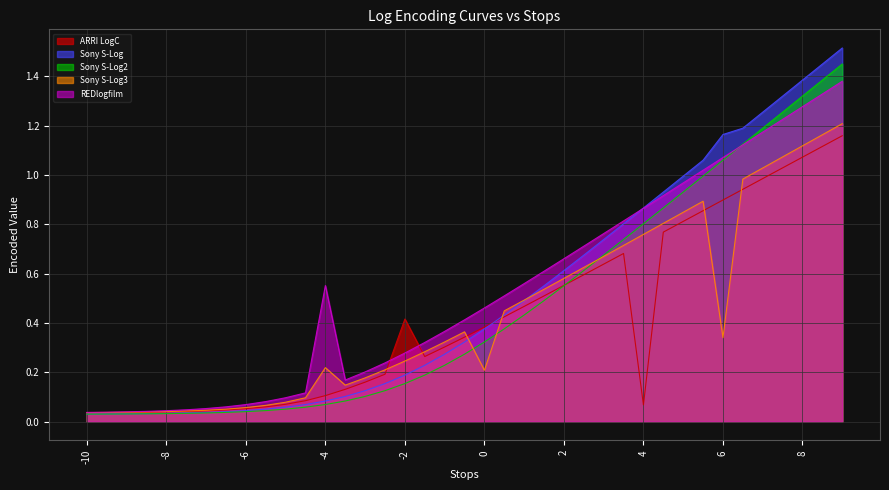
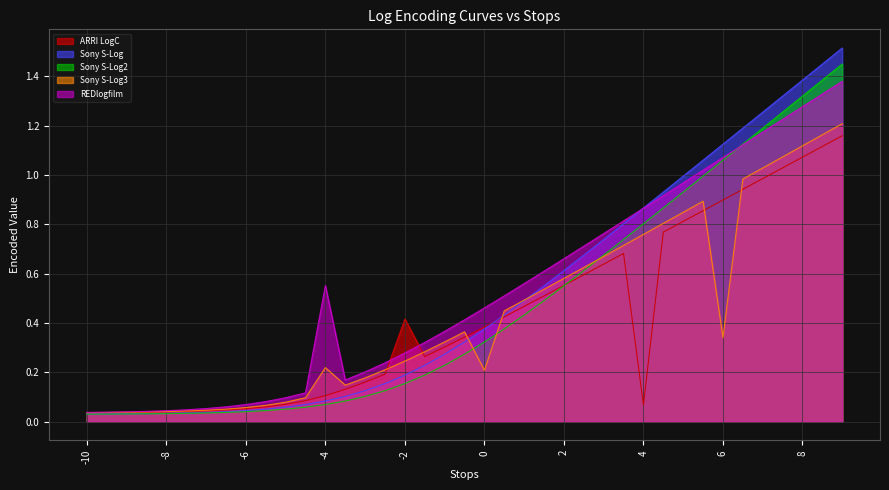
  {
    "ARRI LogC": {
      "-4": 0.11,
      "-2": 0.42,
      "4": 0.07,
      "6": 0.90,
      "8": 1.07
    },
    "Sony S-Log": {
      "-4": 0.08,
      "-2": 0.19,
      "2": 0.61,
-     "6": 1.16,
+     "6": 1.13,
      "8": 1.38
    },
    "Sony S-Log2": {
      "-4": 0.07,
      "-2": 0.15,
      "0": 0.32,
      "4": 0.80,
      "6": 1.06,
      "8": 1.32
    },
    "Sony S-Log3": {
      "-4": 0.22,
      "-2": 0.25,
      "0": 0.21,
      "2": 0.58,
      "4": 0.76,
      "6": 0.34,
      "8": 1.12
    },
    "REDlogfilm": {
      "-6": 0.07,
      "-4": 0.55,
      "-2": 0.28,
      "0": 0.46,
      "2": 0.66,
      "6": 1.07,
      "8": 1.28
    }
  }
